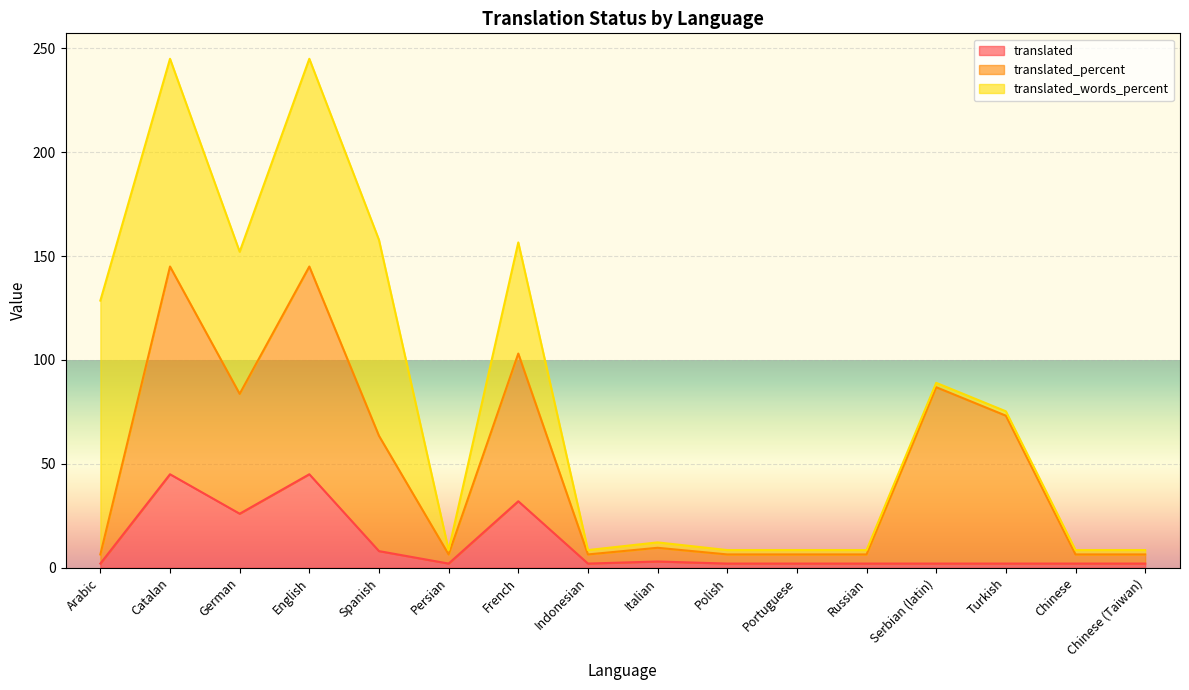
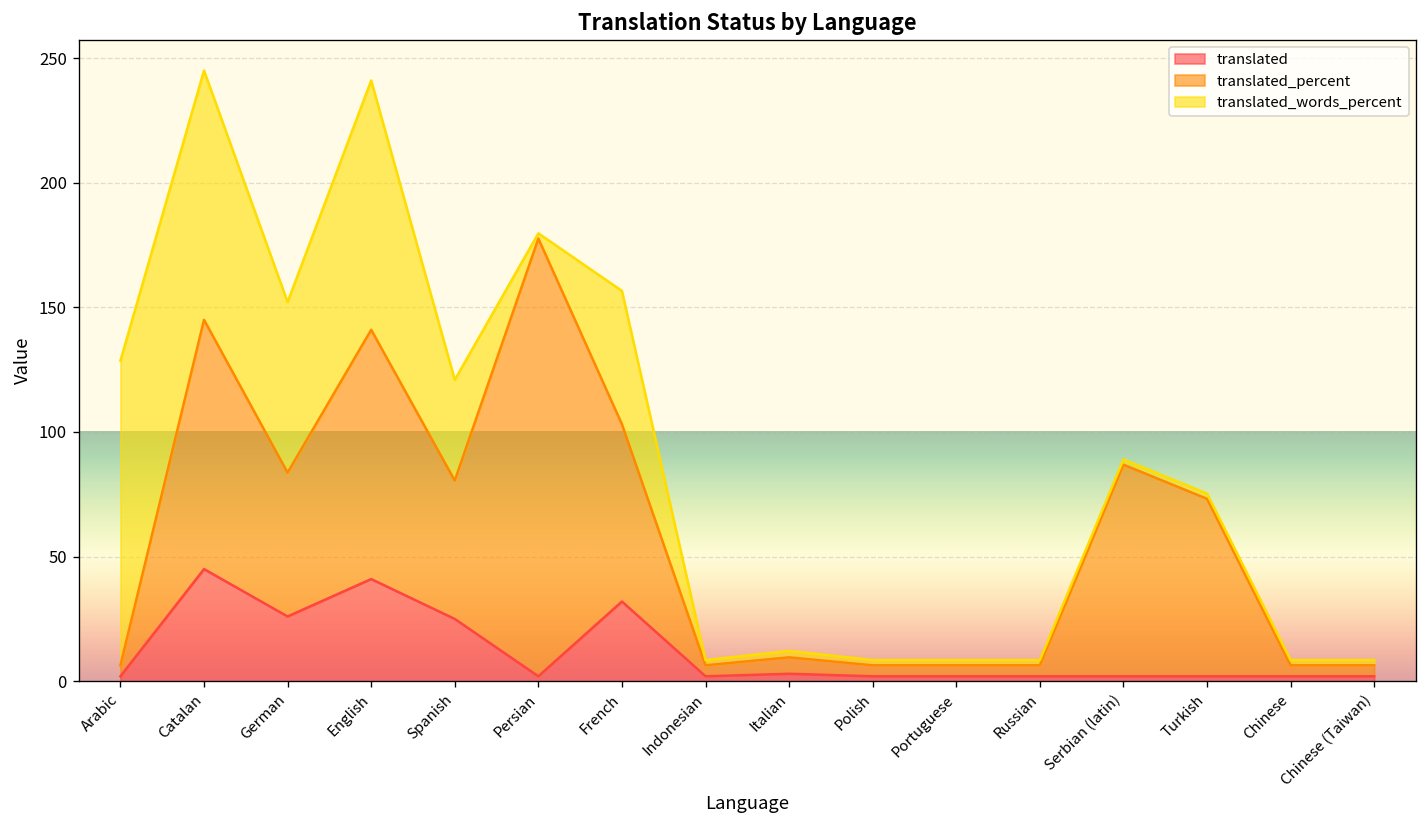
  {
    "translated": {
      "Arabic": 2,
      "Catalan": 45,
      "German": 26,
-     "English": 45,
-     "Spanish": 8,
+     "English": 41,
+     "Spanish": 25,
      "Persian": 2,
      "French": 32,
      "Indonesian": 2,
      "Italian": 3,
      "Polish": 2,
      "Portuguese": 2,
      "Russian": 2,
      "Serbian (latin)": 2,
      "Turkish": 2,
      "Chinese": 2,
      "Chinese (Taiwan)": 2
    },
    "translated_percent": {
      "Arabic": 4,
      "Catalan": 100,
      "German": 58,
      "English": 100,
      "Spanish": 56,
-     "Persian": 4,
+     "Persian": 176,
      "French": 71,
      "Indonesian": 4,
      "Italian": 7,
      "Polish": 4,
      "Portuguese": 4,
      "Russian": 4,
      "Serbian (latin)": 85,
      "Turkish": 71,
      "Chinese": 4,
      "Chinese (Taiwan)": 4
    },
    "translated_words_percent": {
      "Arabic": 122,
      "Catalan": 100,
      "German": 68,
      "English": 100,
-     "Spanish": 94,
+     "Spanish": 40,
      "Persian": 2,
      "French": 54,
      "Indonesian": 2,
      "Italian": 3,
      "Polish": 2,
      "Portuguese": 2,
      "Russian": 2,
      "Serbian (latin)": 2,
      "Turkish": 2,
      "Chinese": 2,
      "Chinese (Taiwan)": 2
    }
  }
